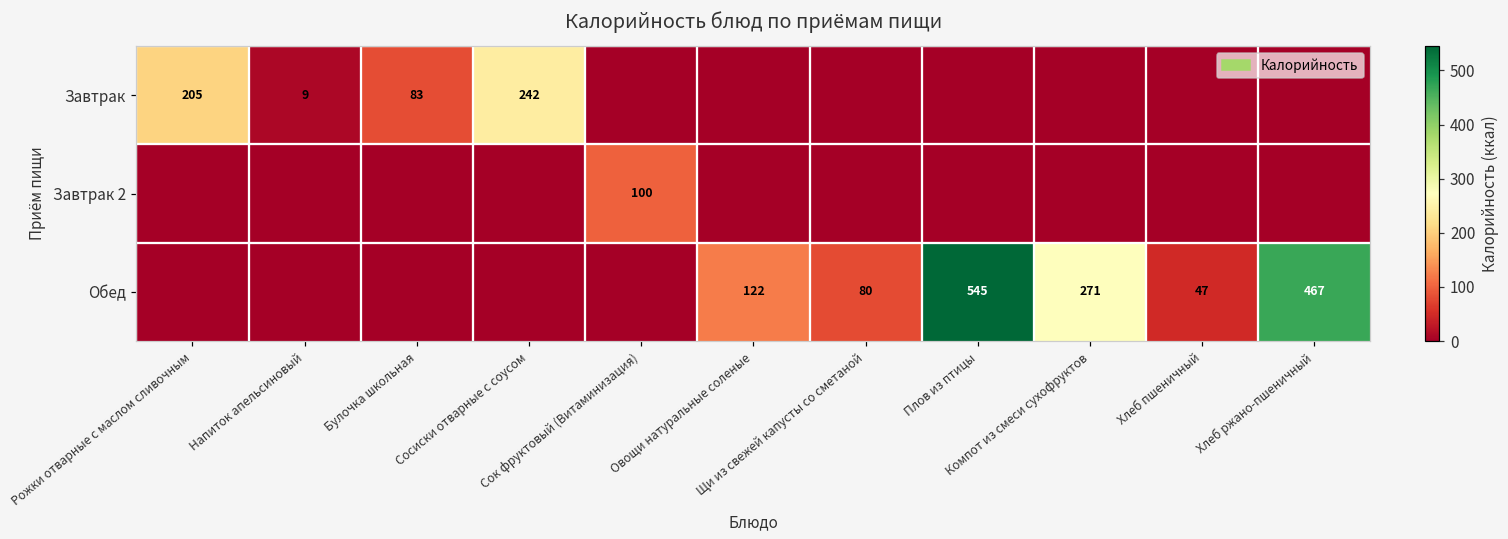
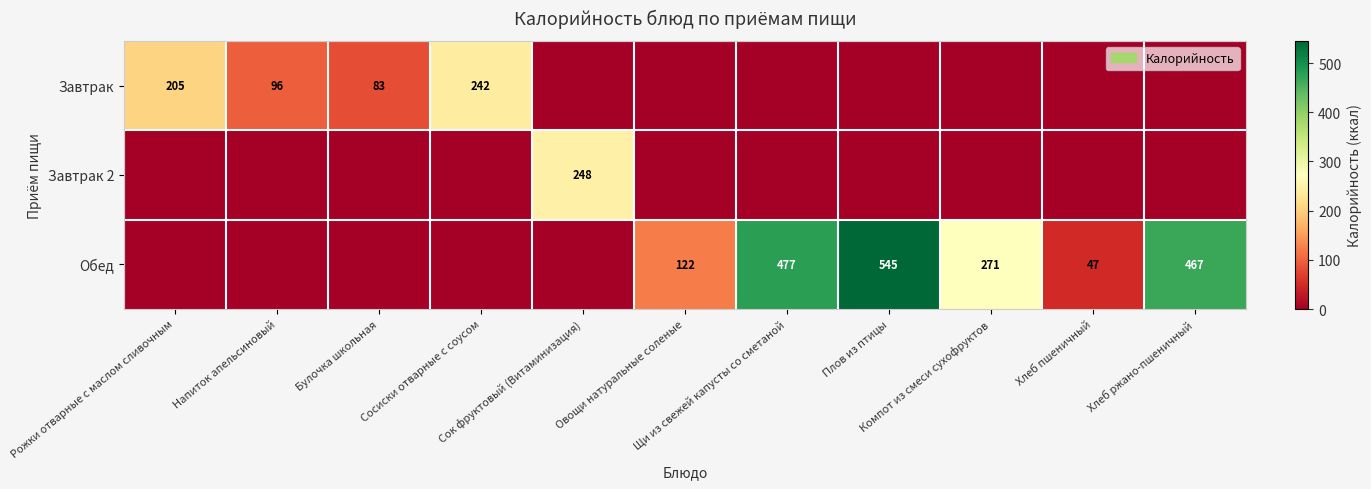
  {
    "Завтрак": {
      "Рожки отварные с маслом сливочным": 205,
-     "Напиток апельсиновый": 9,
+     "Напиток апельсиновый": 96,
      "Булочка школьная": 83,
      "Сосиски отварные с соусом": 242
    },
    "Завтрак 2": {
-     "Сок фруктовый (Витаминизация)": 100
+     "Сок фруктовый (Витаминизация)": 248
    },
    "Обед": {
      "Овощи натуральные соленые": 122,
-     "Щи из свежей капусты со сметаной": 80,
+     "Щи из свежей капусты со сметаной": 477,
      "Плов из птицы": 545,
      "Компот из смеси сухофруктов": 271,
      "Хлеб пшеничный": 47,
      "Хлеб ржано-пшеничный": 467
    }
  }
